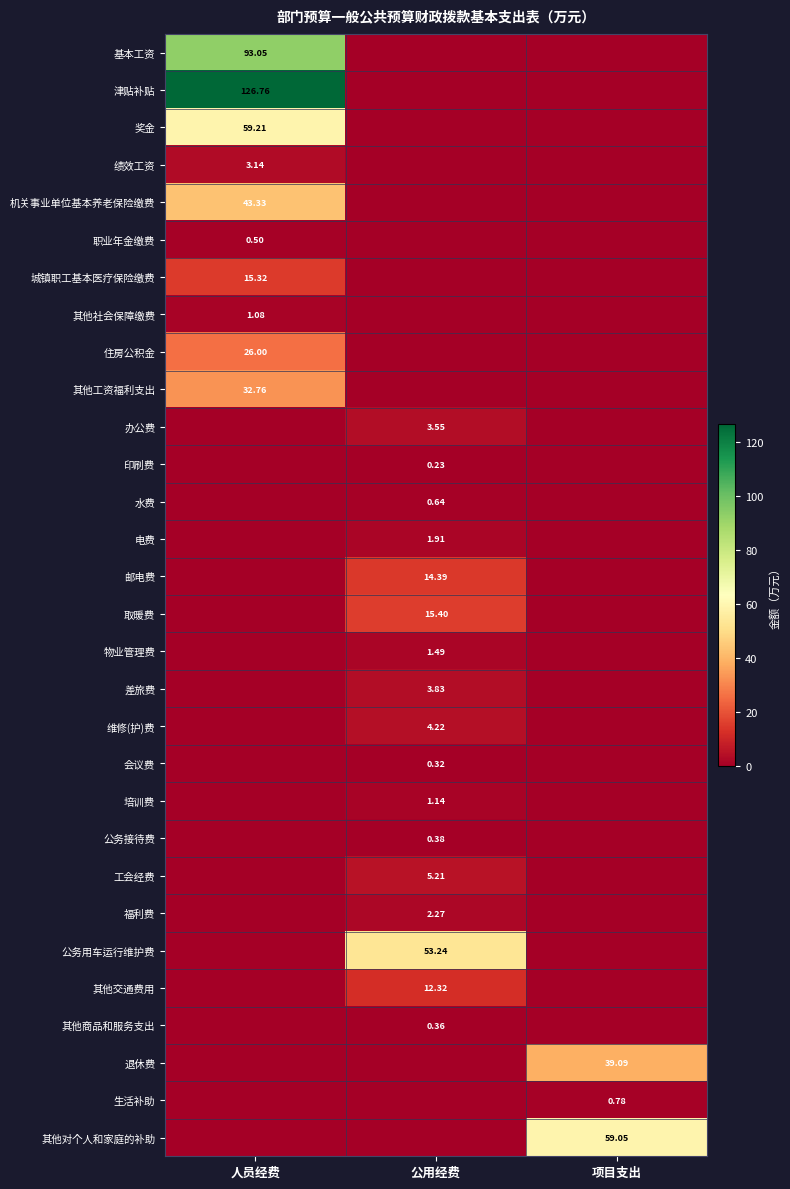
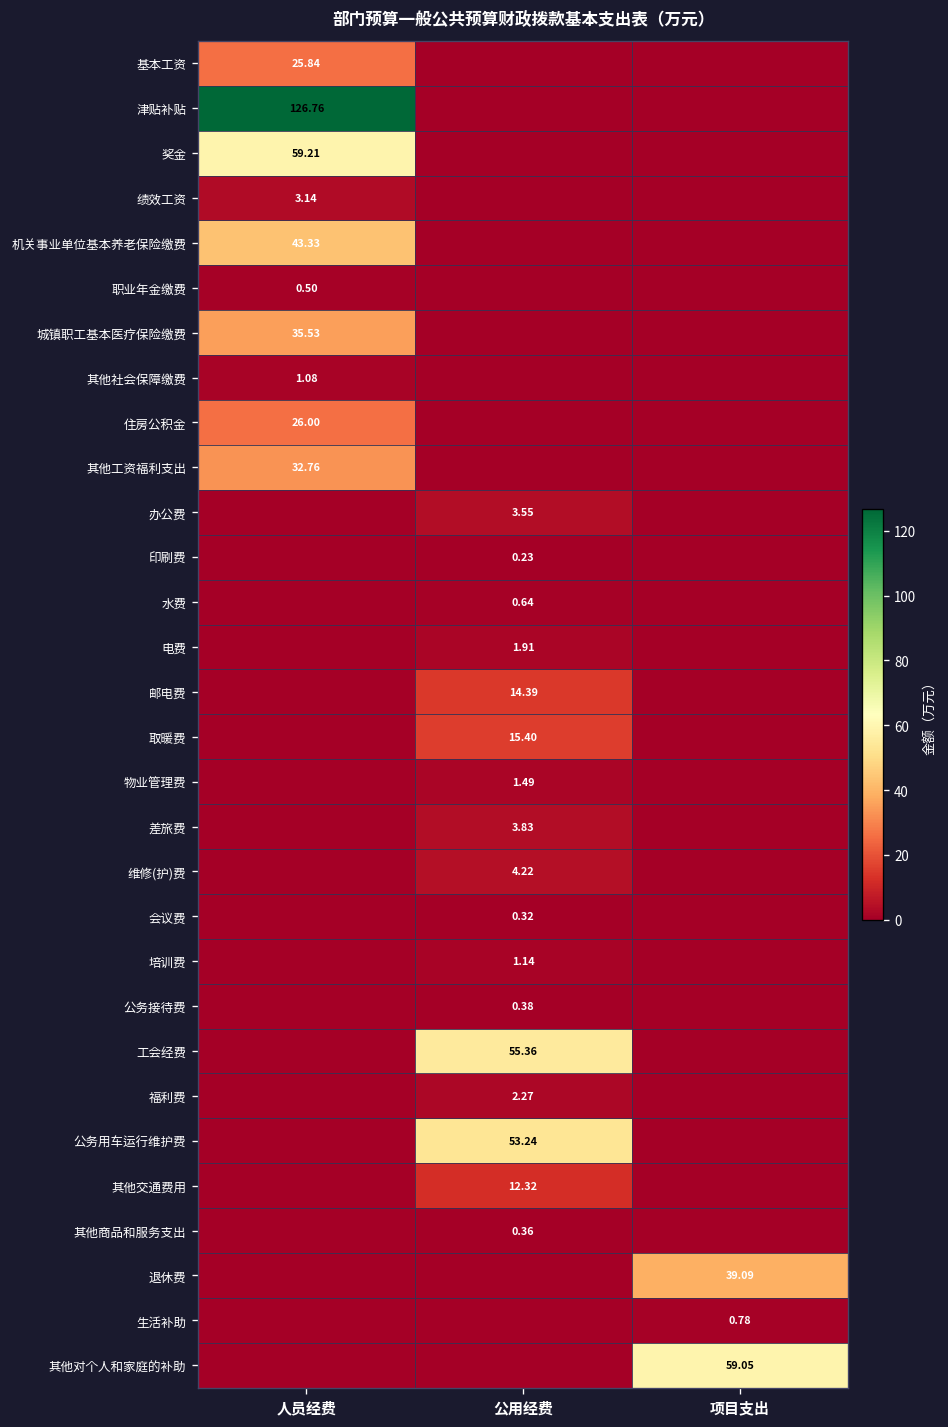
  {
    "基本工资": {
-     "人员经费": 93.05
+     "人员经费": 25.84
    },
    "津贴补贴": {
      "人员经费": 126.76
    },
    "奖金": {
      "人员经费": 59.21
    },
    "绩效工资": {
      "人员经费": 3.14
    },
    "机关事业单位基本养老保险缴费": {
      "人员经费": 43.33
    },
    "职业年金缴费": {
      "人员经费": 0.50
    },
    "城镇职工基本医疗保险缴费": {
-     "人员经费": 15.32
+     "人员经费": 35.53
    },
    "其他社会保障缴费": {
      "人员经费": 1.08
    },
    "住房公积金": {
      "人员经费": 26.00
    },
    "其他工资福利支出": {
      "人员经费": 32.76
    },
    "办公费": {
      "公用经费": 3.55
    },
    "印刷费": {
      "公用经费": 0.23
    },
    "水费": {
      "公用经费": 0.64
    },
    "电费": {
      "公用经费": 1.91
    },
    "邮电费": {
      "公用经费": 14.39
    },
    "取暖费": {
      "公用经费": 15.40
    },
    "物业管理费": {
      "公用经费": 1.49
    },
    "差旅费": {
      "公用经费": 3.83
    },
    "维修(护)费": {
      "公用经费": 4.22
    },
    "会议费": {
      "公用经费": 0.32
    },
    "培训费": {
      "公用经费": 1.14
    },
    "公务接待费": {
      "公用经费": 0.38
    },
    "工会经费": {
-     "公用经费": 5.21
+     "公用经费": 55.36
    },
    "福利费": {
      "公用经费": 2.27
    },
    "公务用车运行维护费": {
      "公用经费": 53.24
    },
    "其他交通费用": {
      "公用经费": 12.32
    },
    "其他商品和服务支出": {
      "公用经费": 0.36
    },
    "退休费": {
      "项目支出": 39.09
    },
    "生活补助": {
      "项目支出": 0.78
    },
    "其他对个人和家庭的补助": {
      "项目支出": 59.05
    }
  }
